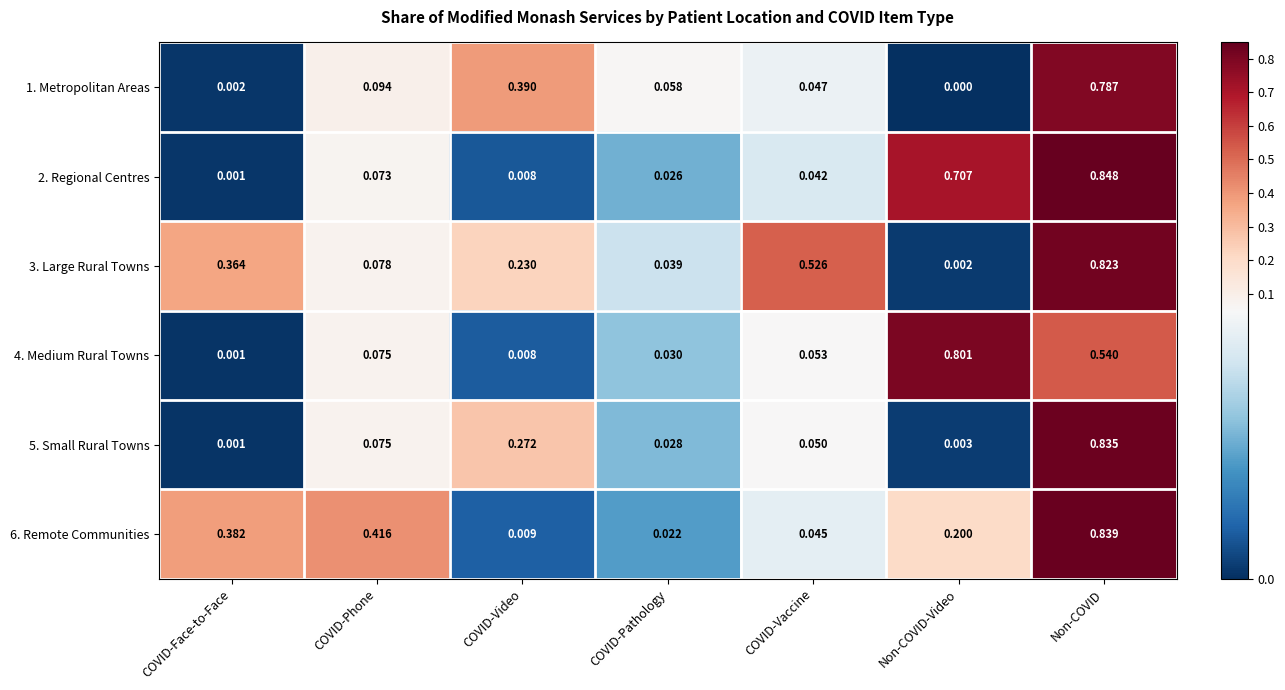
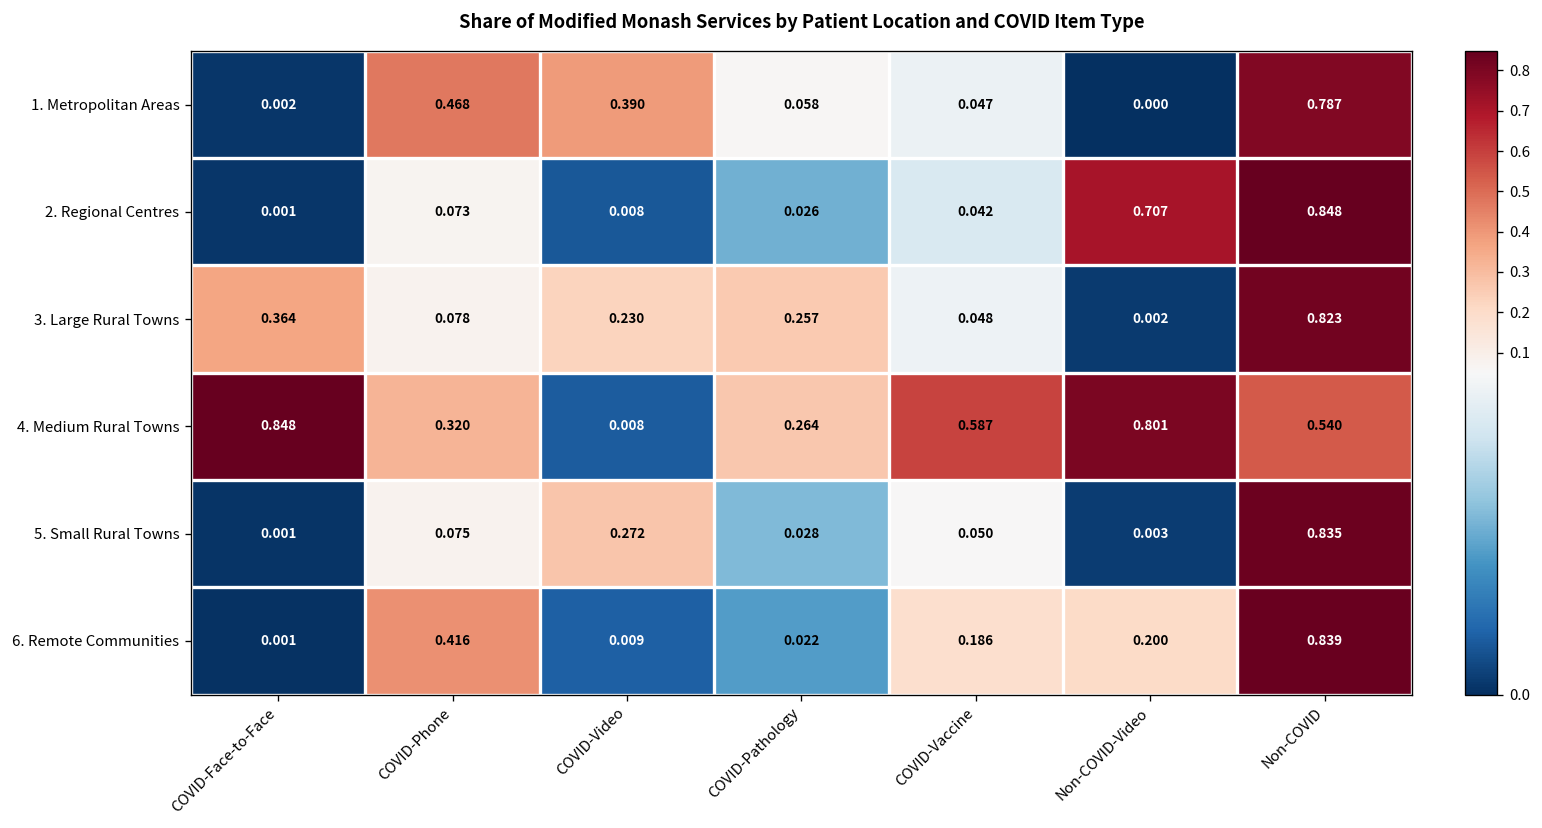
  {
    "1. Metropolitan Areas": {
      "COVID-Face-to-Face": 0.002,
-     "COVID-Phone": 0.094,
+     "COVID-Phone": 0.468,
      "COVID-Video": 0.390,
      "COVID-Pathology": 0.058,
      "COVID-Vaccine": 0.047,
      "Non-COVID-Video": 0.000,
      "Non-COVID": 0.787
    },
    "2. Regional Centres": {
      "COVID-Face-to-Face": 0.001,
      "COVID-Phone": 0.073,
      "COVID-Video": 0.008,
      "COVID-Pathology": 0.026,
      "COVID-Vaccine": 0.042,
      "Non-COVID-Video": 0.707,
      "Non-COVID": 0.848
    },
    "3. Large Rural Towns": {
      "COVID-Face-to-Face": 0.364,
      "COVID-Phone": 0.078,
      "COVID-Video": 0.230,
-     "COVID-Pathology": 0.039,
-     "COVID-Vaccine": 0.526,
+     "COVID-Pathology": 0.257,
+     "COVID-Vaccine": 0.048,
      "Non-COVID-Video": 0.002,
      "Non-COVID": 0.823
    },
    "4. Medium Rural Towns": {
-     "COVID-Face-to-Face": 0.001,
-     "COVID-Phone": 0.075,
+     "COVID-Face-to-Face": 0.848,
+     "COVID-Phone": 0.320,
      "COVID-Video": 0.008,
-     "COVID-Pathology": 0.030,
-     "COVID-Vaccine": 0.053,
+     "COVID-Pathology": 0.264,
+     "COVID-Vaccine": 0.587,
      "Non-COVID-Video": 0.801,
      "Non-COVID": 0.540
    },
    "5. Small Rural Towns": {
      "COVID-Face-to-Face": 0.001,
      "COVID-Phone": 0.075,
      "COVID-Video": 0.272,
      "COVID-Pathology": 0.028,
      "COVID-Vaccine": 0.050,
      "Non-COVID-Video": 0.003,
      "Non-COVID": 0.835
    },
    "6. Remote Communities": {
-     "COVID-Face-to-Face": 0.382,
+     "COVID-Face-to-Face": 0.001,
      "COVID-Phone": 0.416,
      "COVID-Video": 0.009,
      "COVID-Pathology": 0.022,
-     "COVID-Vaccine": 0.045,
+     "COVID-Vaccine": 0.186,
      "Non-COVID-Video": 0.200,
      "Non-COVID": 0.839
    }
  }
